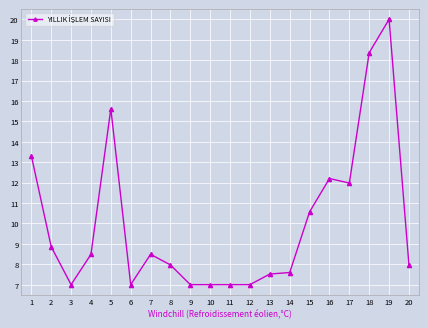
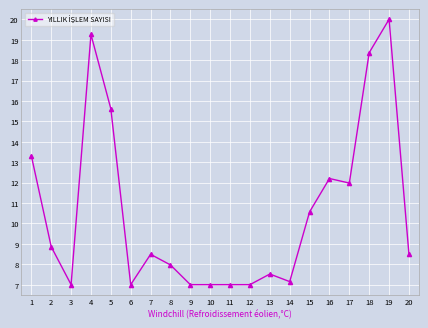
  {
    "1": 13.3,
    "2": 8.9,
    "3": 7.0,
-   "4": 8.5,
+   "4": 19.3,
    "5": 15.6,
    "6": 7.0,
    "7": 8.5,
    "8": 8.0,
    "9": 7.0,
    "10": 7.0,
    "11": 7.0,
    "12": 7.0,
    "13": 7.5,
-   "14": 7.6,
+   "14": 7.1,
    "15": 10.6,
    "16": 12.2,
    "17": 12.0,
    "18": 18.4,
    "19": 20.0,
-   "20": 8.0
+   "20": 8.5
  }
